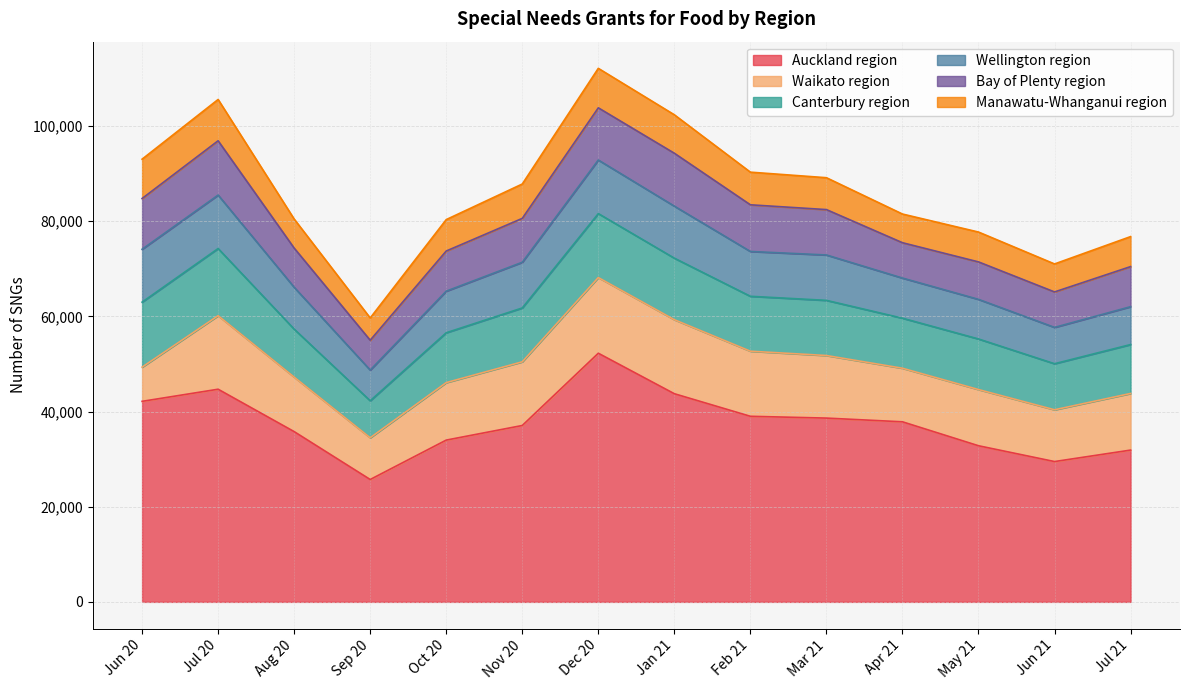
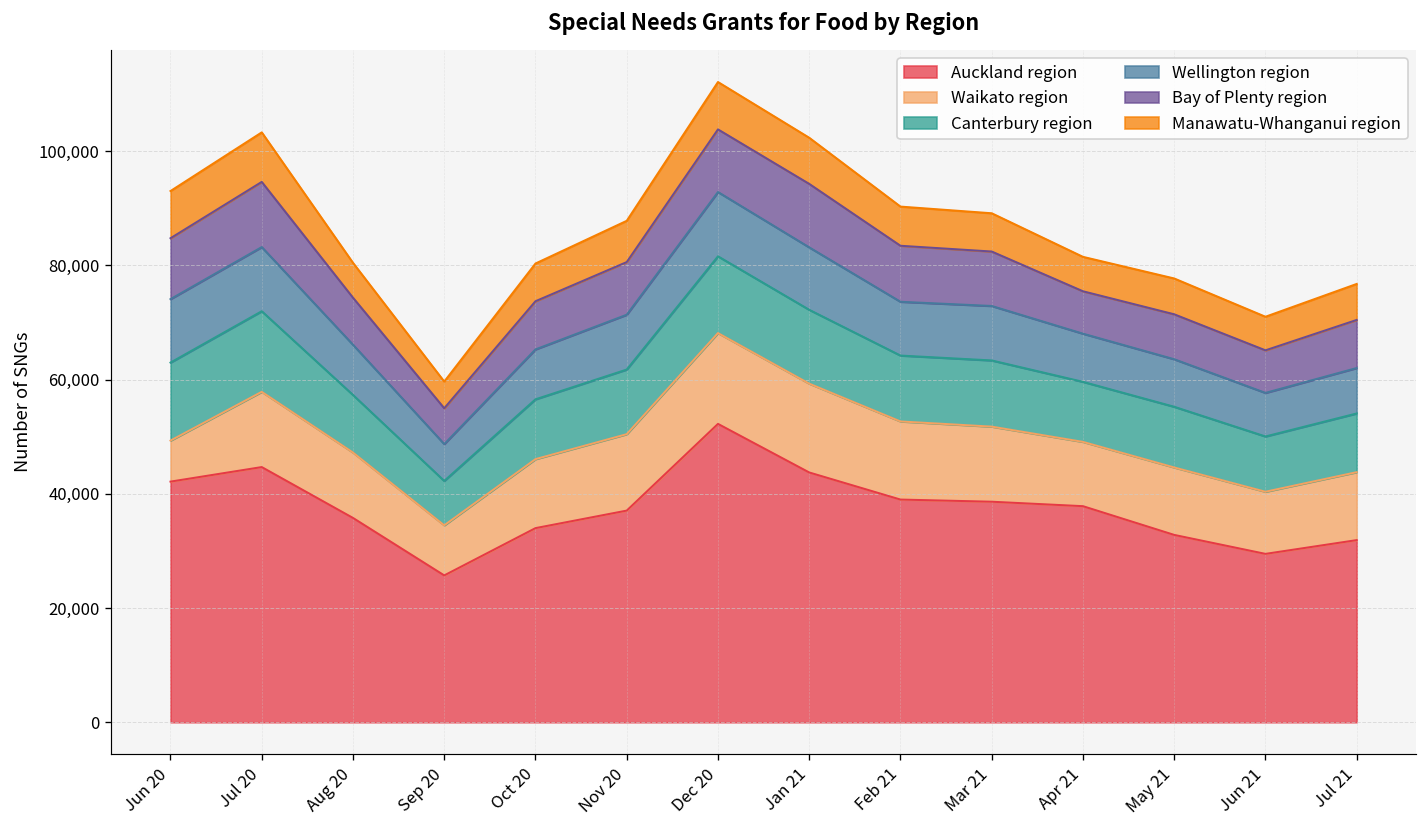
  {
    "Auckland region": {
      "Jun 20": "42,000",
      "Jul 20": "45,000",
      "Aug 20": "36,000",
      "Sep 20": "26,000",
      "Oct 20": "34,000",
      "Nov 20": "37,000",
      "Dec 20": "52,000",
      "Jan 21": "44,000",
      "Feb 21": "39,000",
      "Mar 21": "39,000",
      "Apr 21": "38,000",
      "May 21": "33,000",
      "Jun 21": "29,000",
      "Jul 21": "32,000"
    },
    "Waikato region": {
      "Jun 20": "7,000",
-     "Jul 20": "15,000",
+     "Jul 20": "13,000",
      "Aug 20": "11,000",
      "Sep 20": "9,000",
      "Oct 20": "12,000",
      "Nov 20": "13,000",
      "Dec 20": "16,000",
      "Jan 21": "16,000",
      "Feb 21": "14,000",
      "Mar 21": "13,000",
      "Apr 21": "11,000",
      "May 21": "12,000",
      "Jun 21": "11,000",
      "Jul 21": "12,000"
    },
    "Bay of Plenty region": {
      "Jun 20": "11,000",
      "Jul 20": "11,000",
      "Aug 20": "8,000",
      "Sep 20": "6,000",
      "Oct 20": "8,000",
      "Nov 20": "9,000",
      "Dec 20": "11,000",
      "Jan 21": "11,000",
      "Feb 21": "10,000",
      "Mar 21": "10,000",
      "Apr 21": "7,000",
      "May 21": "8,000",
      "Jun 21": "7,000",
      "Jul 21": "8,000"
    },
    "Manawatu-Whanganui region": {
      "Jun 20": "8,000",
      "Jul 20": "9,000",
      "Aug 20": "6,000",
      "Sep 20": "5,000",
      "Oct 20": "7,000",
      "Nov 20": "7,000",
      "Dec 20": "8,000",
      "Jan 21": "8,000",
      "Feb 21": "7,000",
      "Mar 21": "7,000",
      "Apr 21": "6,000",
      "May 21": "6,000",
      "Jun 21": "6,000",
      "Jul 21": "6,000"
    }
  }
